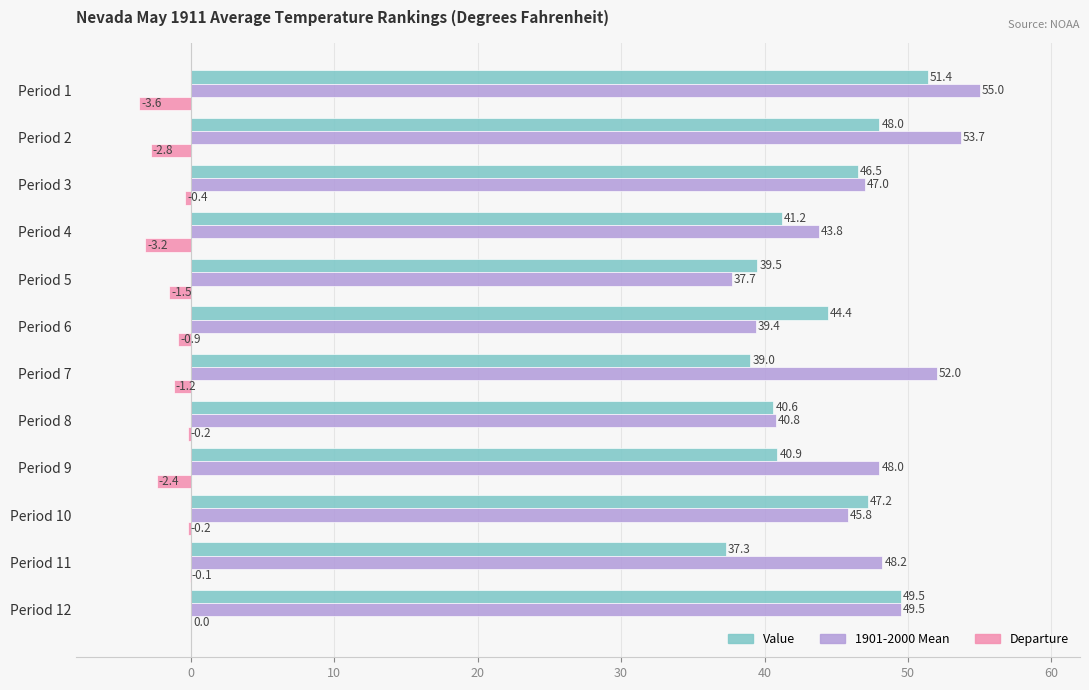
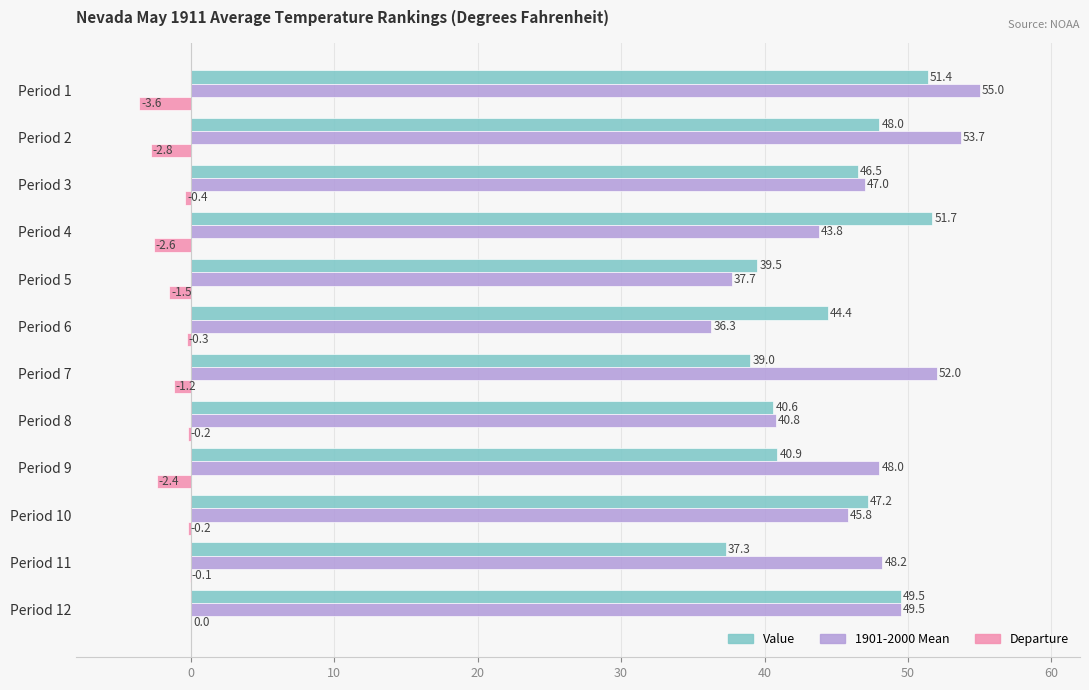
  {
    "Value": {
      "Period 1": 51.4,
      "Period 2": 48.0,
      "Period 3": 46.5,
-     "Period 4": 41.2,
+     "Period 4": 51.7,
      "Period 5": 39.5,
      "Period 6": 44.4,
      "Period 7": 39.0,
      "Period 8": 40.6,
      "Period 9": 40.9,
      "Period 10": 47.2,
      "Period 11": 37.3,
      "Period 12": 49.5
    },
    "1901-2000 Mean": {
      "Period 1": 55.0,
      "Period 2": 53.7,
      "Period 3": 47.0,
      "Period 4": 43.8,
      "Period 5": 37.7,
-     "Period 6": 39.4,
+     "Period 6": 36.3,
      "Period 7": 52.0,
      "Period 8": 40.8,
      "Period 9": 48.0,
      "Period 10": 45.8,
      "Period 11": 48.2,
      "Period 12": 49.5
    },
    "Departure": {
      "Period 1": -3.6,
      "Period 2": -2.8,
      "Period 3": -0.4,
-     "Period 4": -3.2,
+     "Period 4": -2.6,
      "Period 5": -1.5,
-     "Period 6": -0.9,
+     "Period 6": -0.3,
      "Period 7": -1.2,
      "Period 8": -0.2,
      "Period 9": -2.4,
      "Period 10": -0.2,
      "Period 11": -0.1,
      "Period 12": 0.0
    }
  }
